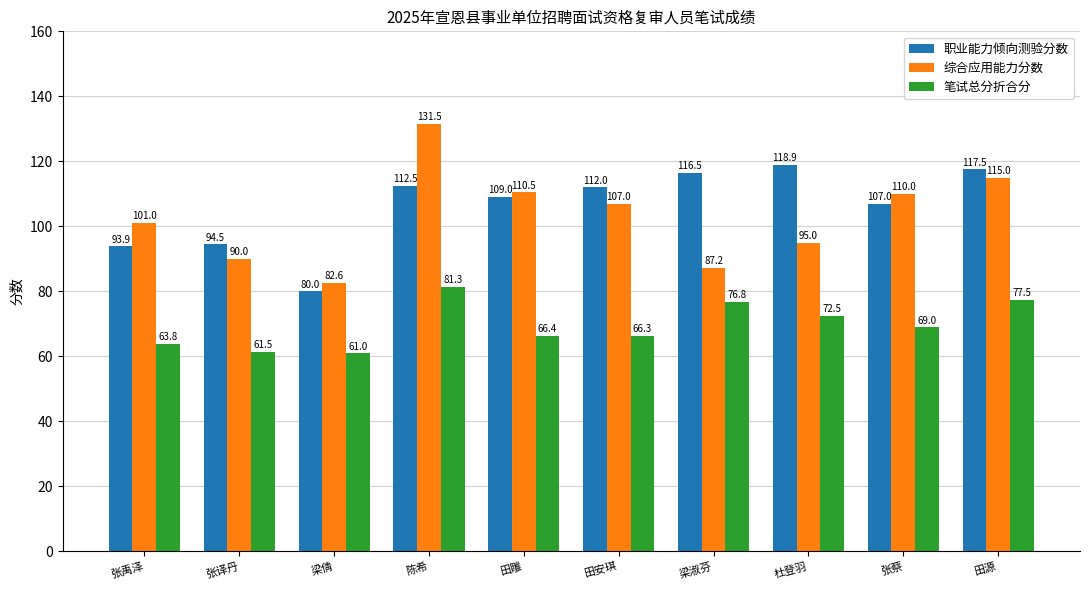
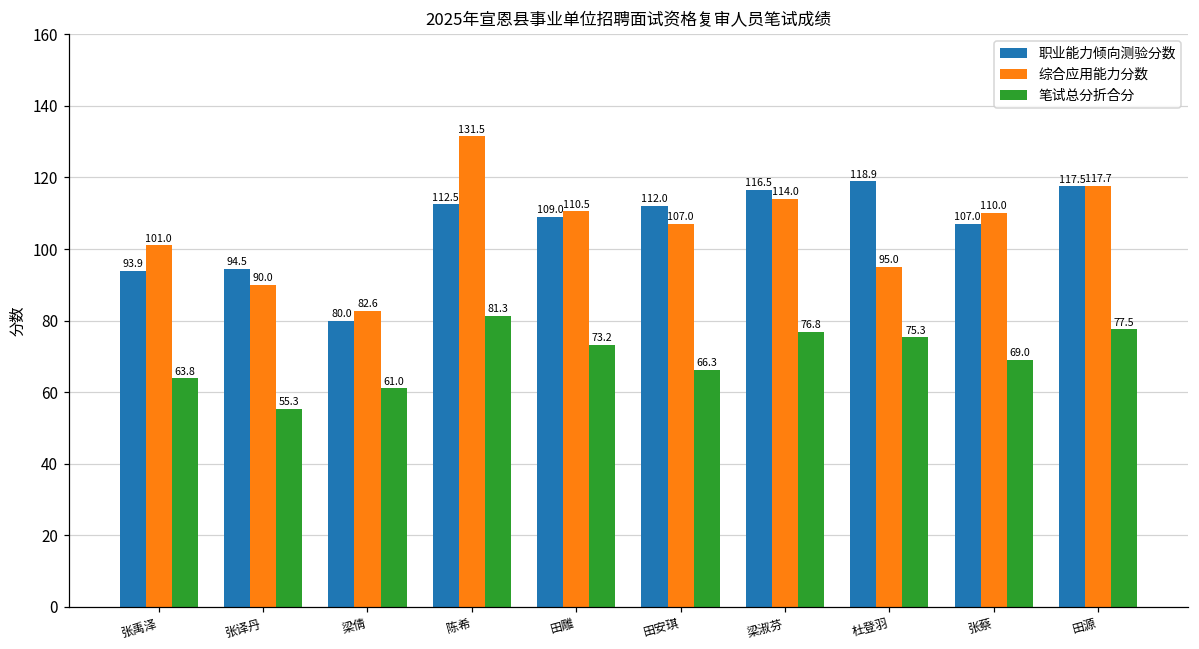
  {
    "职业能力倾向测验分数": {
      "张禹泽": 93.9,
      "张译丹": 94.5,
      "梁倩": 80.0,
      "陈希": 112.5,
      "田雕": 109.0,
      "田安琪": 112.0,
      "梁淑芬": 116.5,
      "杜登羽": 118.9,
      "张蔡": 107.0,
      "田源": 117.5
    },
    "综合应用能力分数": {
      "张禹泽": 101.0,
      "张译丹": 90.0,
      "梁倩": 82.6,
      "陈希": 131.5,
      "田雕": 110.5,
      "田安琪": 107.0,
-     "梁淑芬": 87.2,
+     "梁淑芬": 114.0,
      "杜登羽": 95.0,
      "张蔡": 110.0,
-     "田源": 115.0
+     "田源": 117.7
    },
    "笔试总分折合分": {
      "张禹泽": 63.8,
-     "张译丹": 61.5,
+     "张译丹": 55.3,
      "梁倩": 61.0,
      "陈希": 81.3,
-     "田雕": 66.4,
+     "田雕": 73.2,
      "田安琪": 66.3,
      "梁淑芬": 76.8,
-     "杜登羽": 72.5,
+     "杜登羽": 75.3,
      "张蔡": 69.0,
      "田源": 77.5
    }
  }
